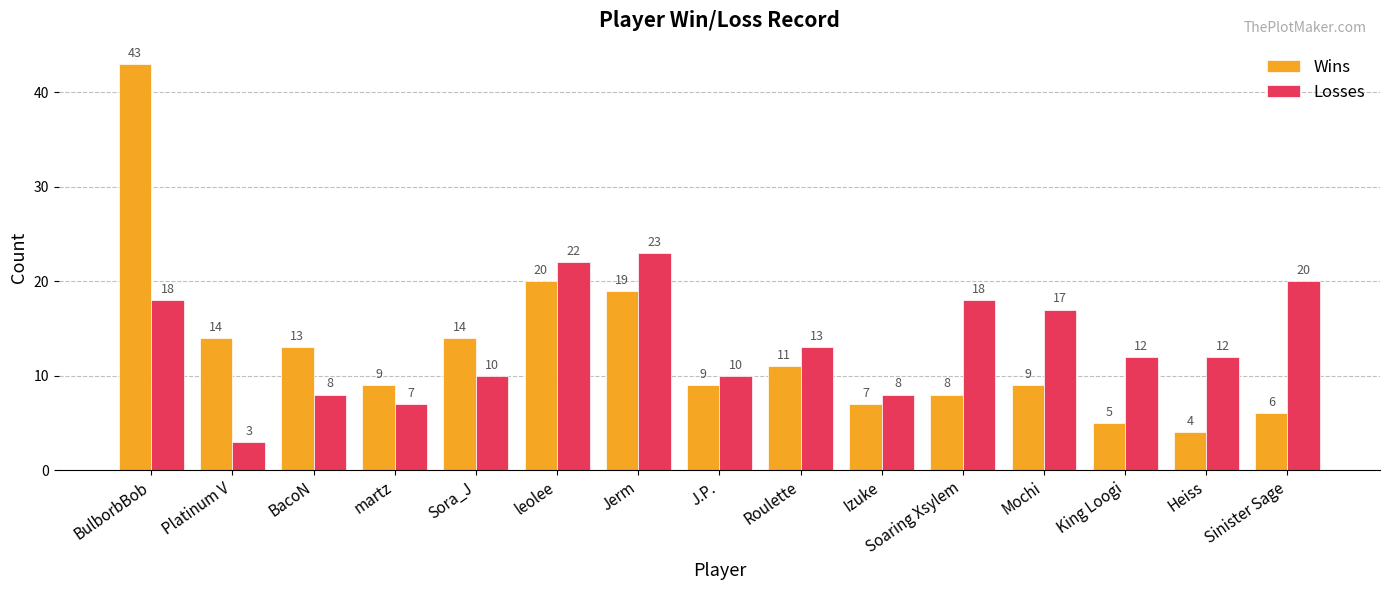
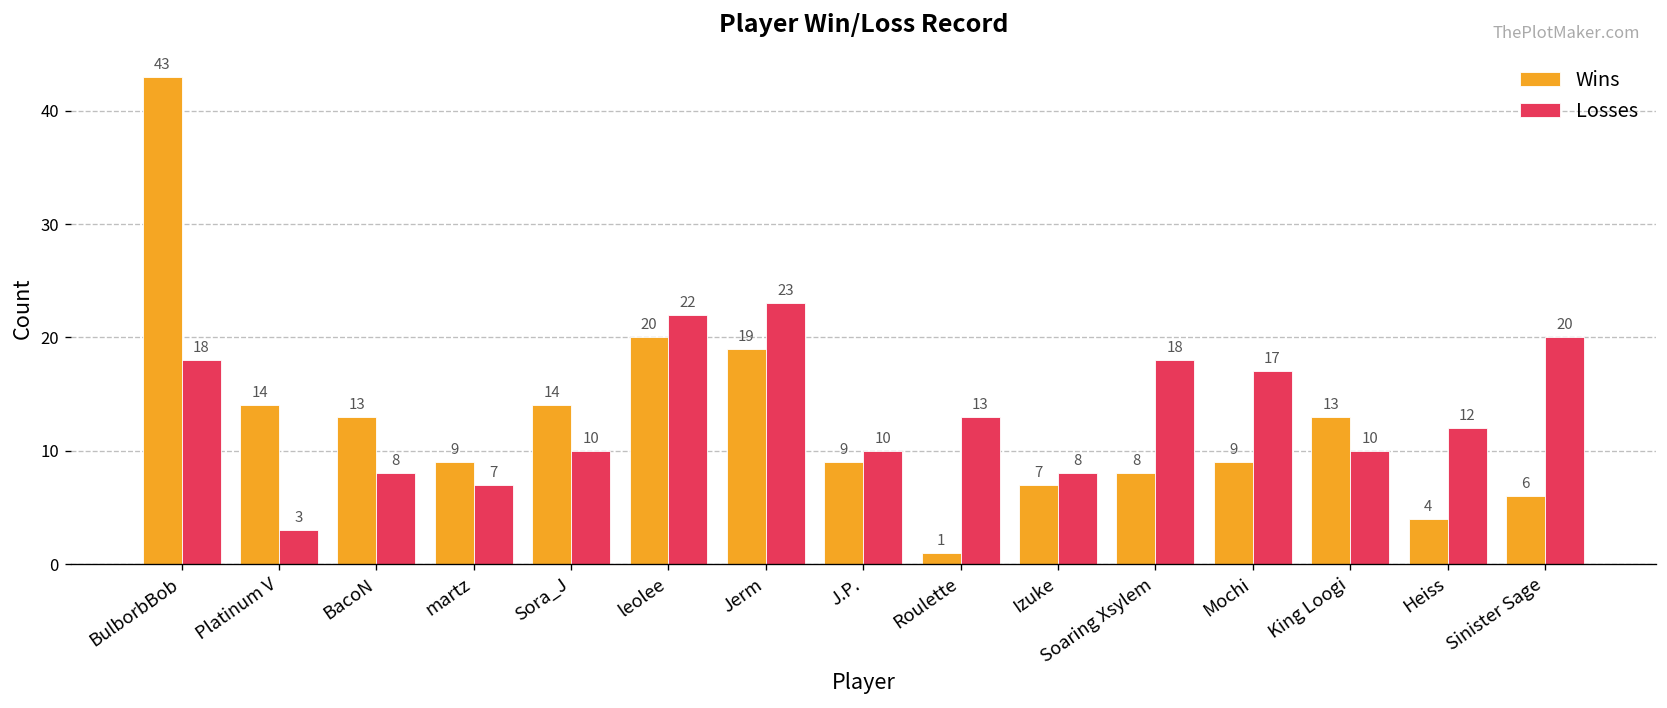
  {
    "Wins": {
      "BulborbBob": 43,
      "Platinum V": 14,
      "BacoN": 13,
      "martz": 9,
      "Sora_J": 14,
      "leolee": 20,
      "Jerm": 19,
      "J.P.": 9,
-     "Roulette": 11,
+     "Roulette": 1,
      "Izuke": 7,
      "Soaring Xsylem": 8,
      "Mochi": 9,
-     "King Loogi": 5,
+     "King Loogi": 13,
      "Heiss": 4,
      "Sinister Sage": 6
    },
    "Losses": {
      "BulborbBob": 18,
      "Platinum V": 3,
      "BacoN": 8,
      "martz": 7,
      "Sora_J": 10,
      "leolee": 22,
      "Jerm": 23,
      "J.P.": 10,
      "Roulette": 13,
      "Izuke": 8,
      "Soaring Xsylem": 18,
      "Mochi": 17,
-     "King Loogi": 12,
+     "King Loogi": 10,
      "Heiss": 12,
      "Sinister Sage": 20
    }
  }
